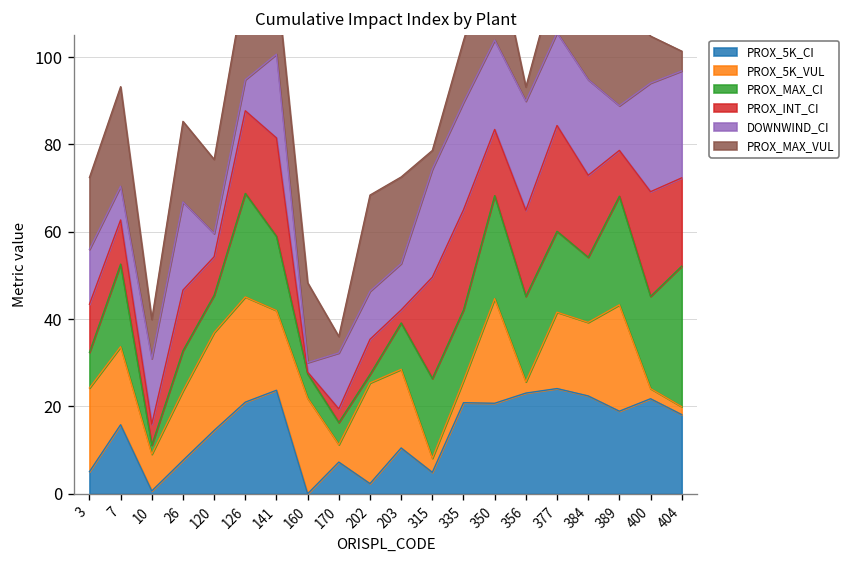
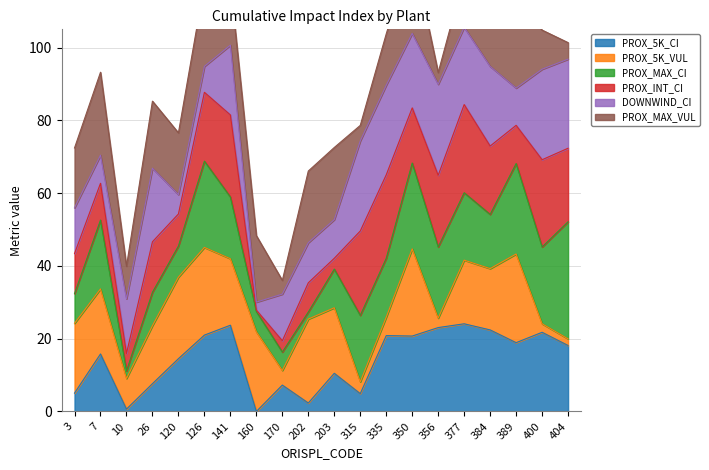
  {
    "PROX_5K_CI": {
      "3": 5,
      "7": 16,
      "10": 1,
      "26": 8,
      "120": 15,
      "126": 21,
      "141": 24,
      "160": 0,
      "170": 7,
      "202": 2,
      "203": 10,
      "315": 5,
      "335": 21,
      "350": 21,
      "356": 23,
      "377": 24,
      "384": 22,
      "389": 19,
      "400": 22,
      "404": 18
    },
    "PROX_5K_VUL": {
      "3": 19,
      "7": 18,
      "10": 8,
      "26": 16,
      "120": 22,
      "126": 24,
      "141": 18,
      "160": 22,
      "170": 4,
      "202": 23,
      "203": 18,
      "315": 3,
      "335": 5,
      "350": 24,
      "356": 3,
      "377": 17,
      "384": 17,
      "389": 24,
      "400": 2,
      "404": 2
    },
    "PROX_MAX_CI": {
      "3": 8,
      "7": 19,
      "10": 2,
      "26": 9,
      "120": 9,
      "126": 24,
      "141": 17,
      "170": 5,
      "202": 2,
      "203": 11,
      "315": 18,
      "335": 16,
      "350": 24,
      "356": 20,
      "377": 19,
      "384": 15,
      "389": 25,
      "400": 21,
      "404": 32
    },
    "PROX_INT_CI": {
      "3": 11,
      "7": 10,
      "10": 5,
      "26": 14,
      "120": 9,
      "126": 19,
      "141": 23,
      "170": 3,
      "202": 8,
      "203": 3,
      "315": 23,
      "335": 23,
      "350": 15,
      "356": 20,
      "377": 24,
      "384": 19,
      "389": 10,
      "400": 24,
      "404": 20
    },
    "DOWNWIND_CI": {
      "3": 13,
      "7": 8,
      "10": 15,
      "26": 20,
      "120": 5,
      "126": 7,
      "141": 19,
      "160": 2,
      "170": 13,
      "202": 11,
      "203": 11,
      "315": 25,
      "335": 25,
      "350": 20,
      "356": 25,
      "377": 21,
      "384": 22,
      "389": 10,
      "400": 25,
      "404": 24
    },
    "PROX_MAX_VUL": {
      "3": 16,
      "7": 23,
      "10": 9,
      "26": 18,
      "120": 17,
      "160": 18,
      "170": 4,
-     "202": 22,
+     "202": 20,
      "203": 20,
      "315": 4,
      "335": 14,
      "356": 3,
      "400": 11,
      "404": 5
    }
  }
